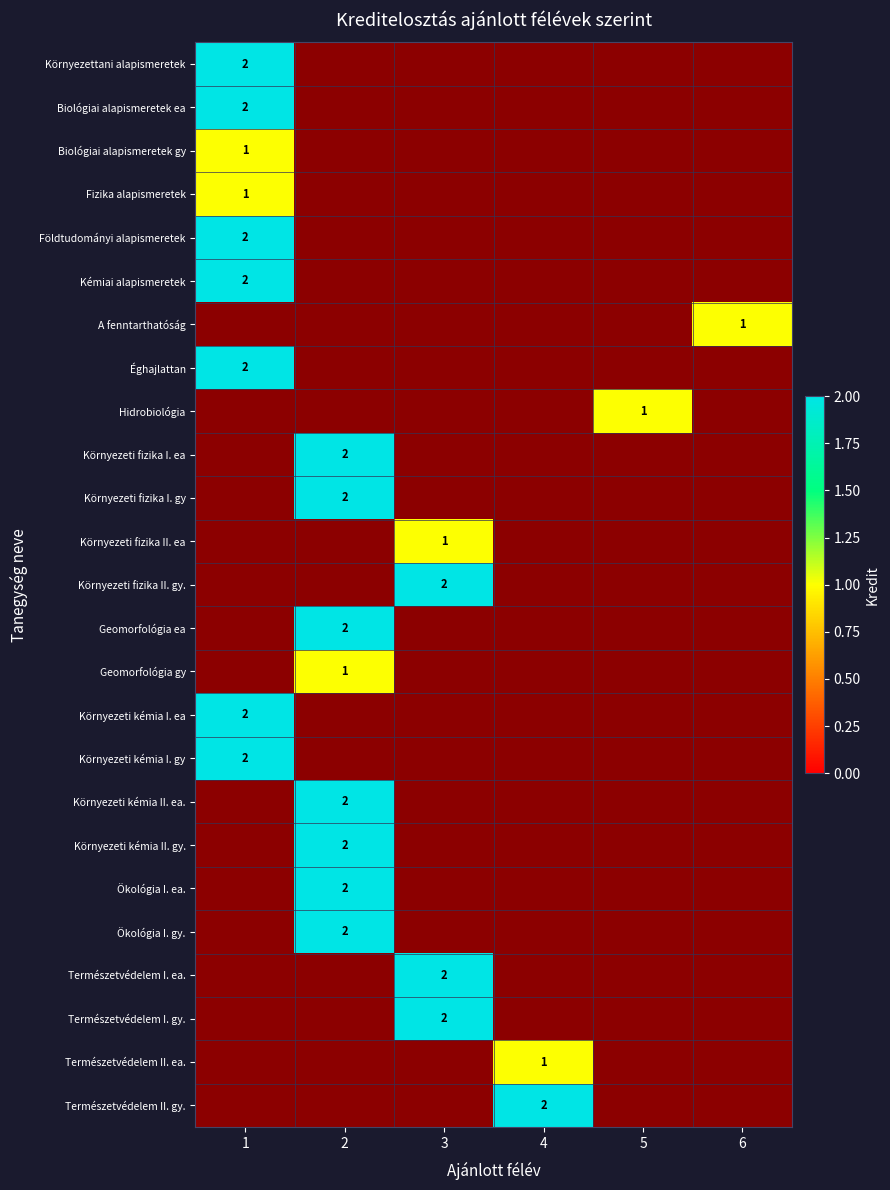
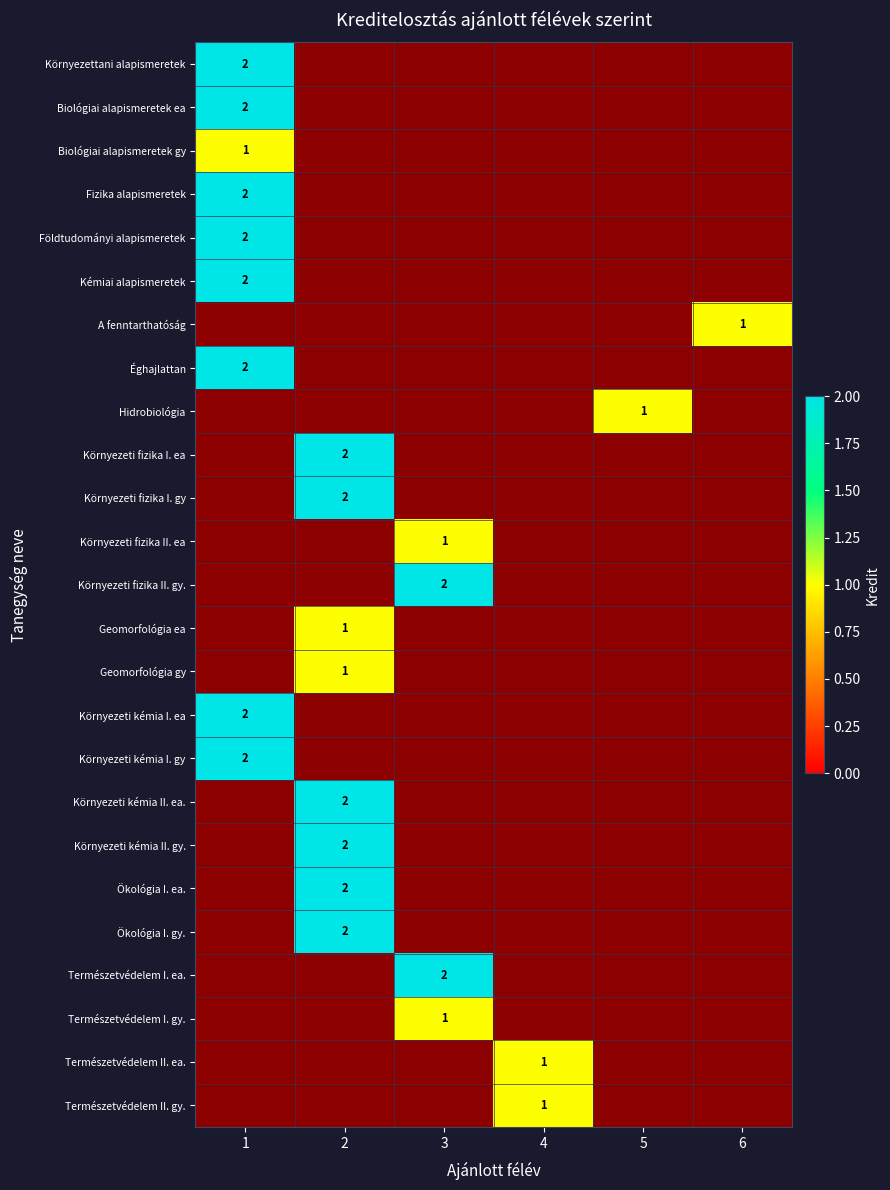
  {
    "Környezettani alapismeretek": {
      "1": 2
    },
    "Biológiai alapismeretek ea": {
      "1": 2
    },
    "Biológiai alapismeretek gy": {
      "1": 1
    },
    "Fizika alapismeretek": {
-     "1": 1
+     "1": 2
    },
    "Földtudományi alapismeretek": {
      "1": 2
    },
    "Kémiai alapismeretek": {
      "1": 2
    },
    "A fenntarthatóság": {
      "6": 1
    },
    "Éghajlattan": {
      "1": 2
    },
    "Hidrobiológia": {
      "5": 1
    },
    "Környezeti fizika I. ea": {
      "2": 2
    },
    "Környezeti fizika I. gy": {
      "2": 2
    },
    "Környezeti fizika II. ea": {
      "3": 1
    },
    "Környezeti fizika II. gy.": {
      "3": 2
    },
    "Geomorfológia ea": {
-     "2": 2
+     "2": 1
    },
    "Geomorfológia gy": {
      "2": 1
    },
    "Környezeti kémia I. ea": {
      "1": 2
    },
    "Környezeti kémia I. gy": {
      "1": 2
    },
    "Környezeti kémia II. ea.": {
      "2": 2
    },
    "Környezeti kémia II. gy.": {
      "2": 2
    },
    "Ökológia I. ea.": {
      "2": 2
    },
    "Ökológia I. gy.": {
      "2": 2
    },
    "Természetvédelem I. ea.": {
      "3": 2
    },
    "Természetvédelem I. gy.": {
-     "3": 2
+     "3": 1
    },
    "Természetvédelem II. ea.": {
      "4": 1
    },
    "Természetvédelem II. gy.": {
-     "4": 2
+     "4": 1
    }
  }
